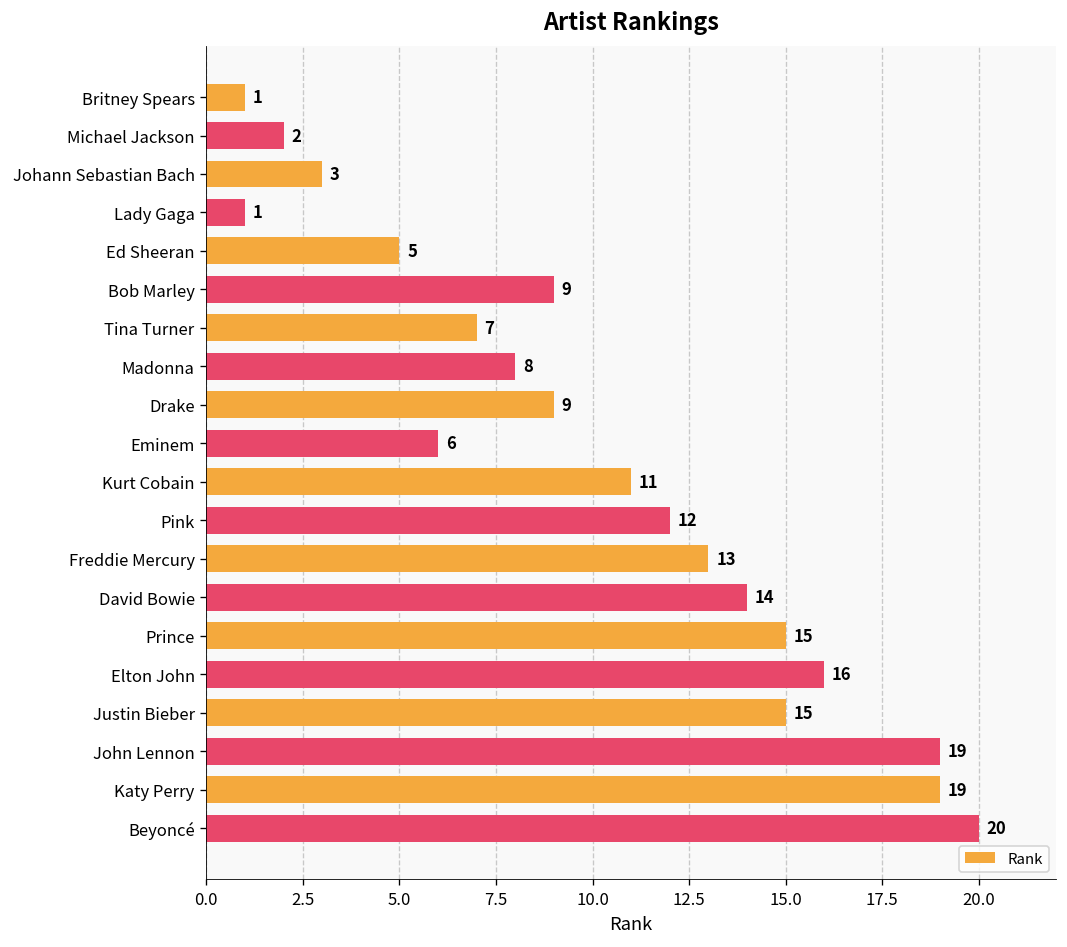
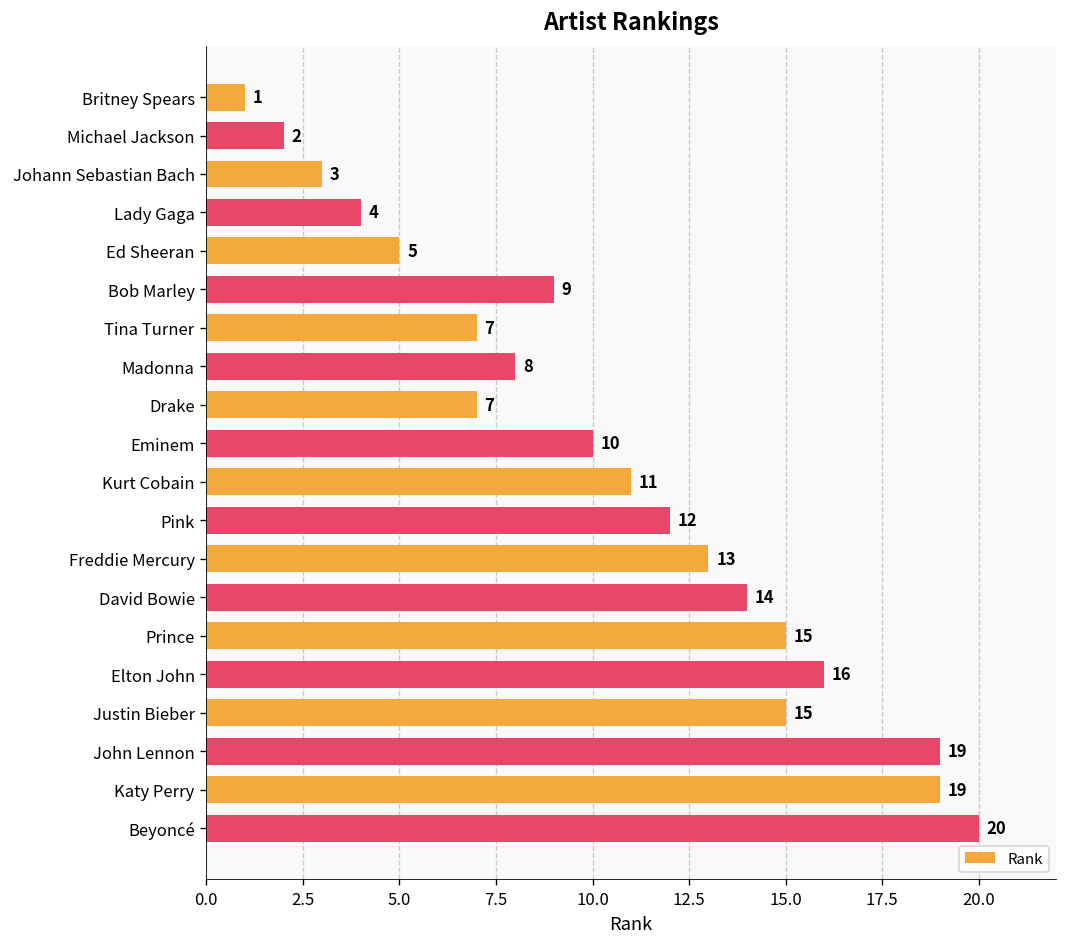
  {
    "Britney Spears": 1,
    "Michael Jackson": 2,
    "Johann Sebastian Bach": 3,
-   "Lady Gaga": 1,
+   "Lady Gaga": 4,
    "Ed Sheeran": 5,
    "Bob Marley": 9,
    "Tina Turner": 7,
    "Madonna": 8,
-   "Drake": 9,
-   "Eminem": 6,
+   "Drake": 7,
+   "Eminem": 10,
    "Kurt Cobain": 11,
    "Pink": 12,
    "Freddie Mercury": 13,
    "David Bowie": 14,
    "Prince": 15,
    "Elton John": 16,
    "Justin Bieber": 15,
    "John Lennon": 19,
    "Katy Perry": 19,
    "Beyoncé": 20
  }
